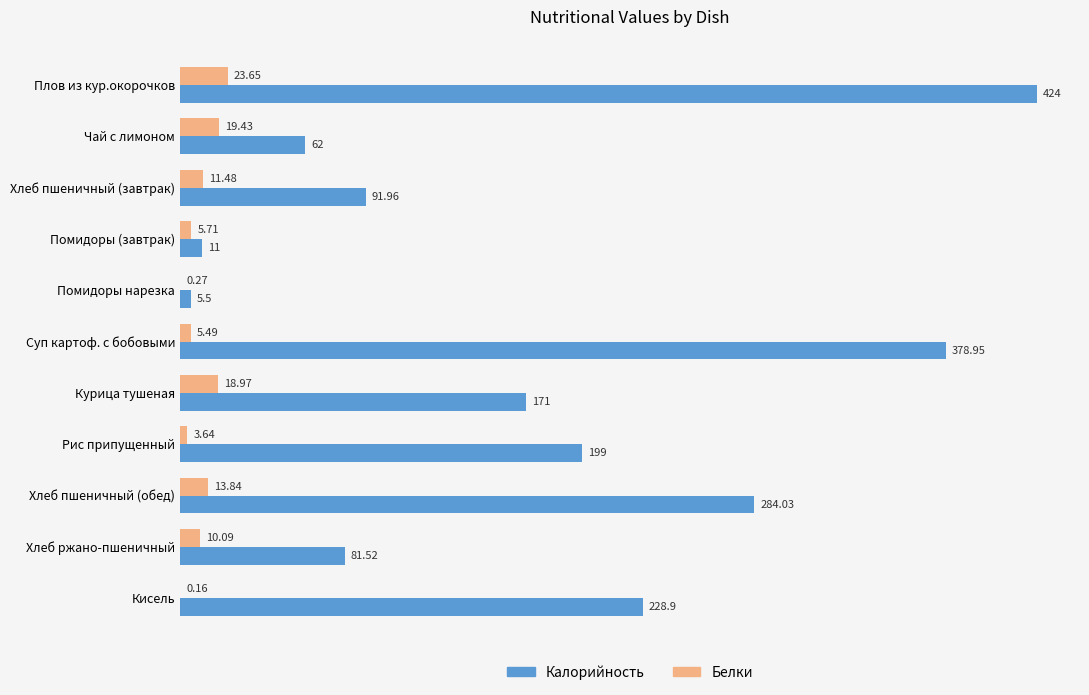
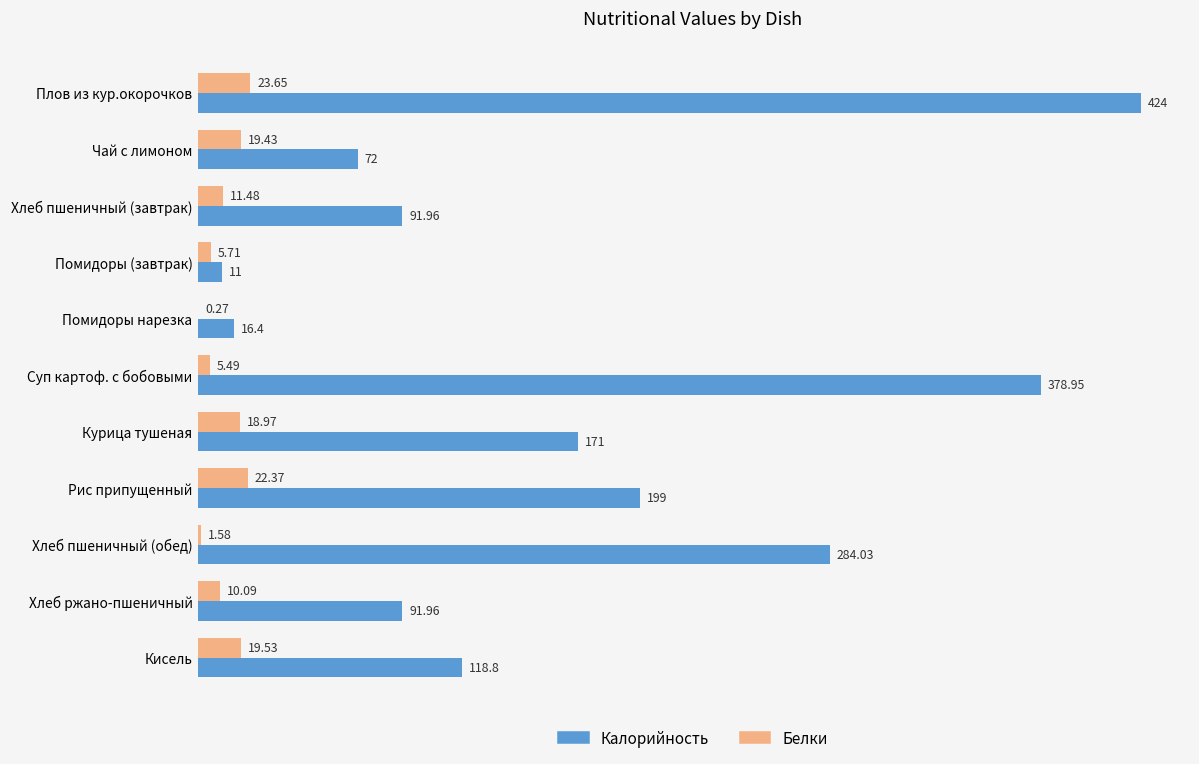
  {
    "Калорийность": {
      "Плов из кур.окорочков": 424,
-     "Чай с лимоном": 62,
+     "Чай с лимоном": 72,
      "Хлеб пшеничный (завтрак)": 91.96,
      "Помидоры (завтрак)": 11,
-     "Помидоры нарезка": 5.5,
+     "Помидоры нарезка": 16.4,
      "Суп картоф. с бобовыми": 378.95,
      "Курица тушеная": 171,
      "Рис припущенный": 199,
      "Хлеб пшеничный (обед)": 284.03,
-     "Хлеб ржано-пшеничный": 81.52,
-     "Кисель": 228.9
+     "Хлеб ржано-пшеничный": 91.96,
+     "Кисель": 118.8
    },
    "Белки": {
      "Плов из кур.окорочков": 23.65,
      "Чай с лимоном": 19.43,
      "Хлеб пшеничный (завтрак)": 11.48,
      "Помидоры (завтрак)": 5.71,
      "Помидоры нарезка": 0.27,
      "Суп картоф. с бобовыми": 5.49,
      "Курица тушеная": 18.97,
-     "Рис припущенный": 3.64,
-     "Хлеб пшеничный (обед)": 13.84,
+     "Рис припущенный": 22.37,
+     "Хлеб пшеничный (обед)": 1.58,
      "Хлеб ржано-пшеничный": 10.09,
-     "Кисель": 0.16
+     "Кисель": 19.53
    }
  }
